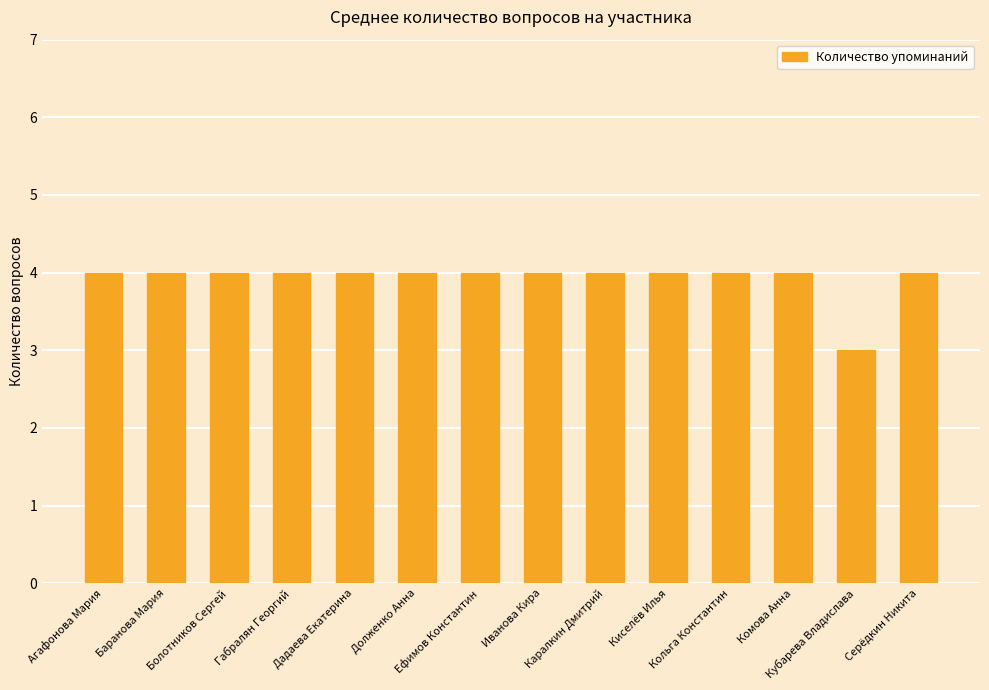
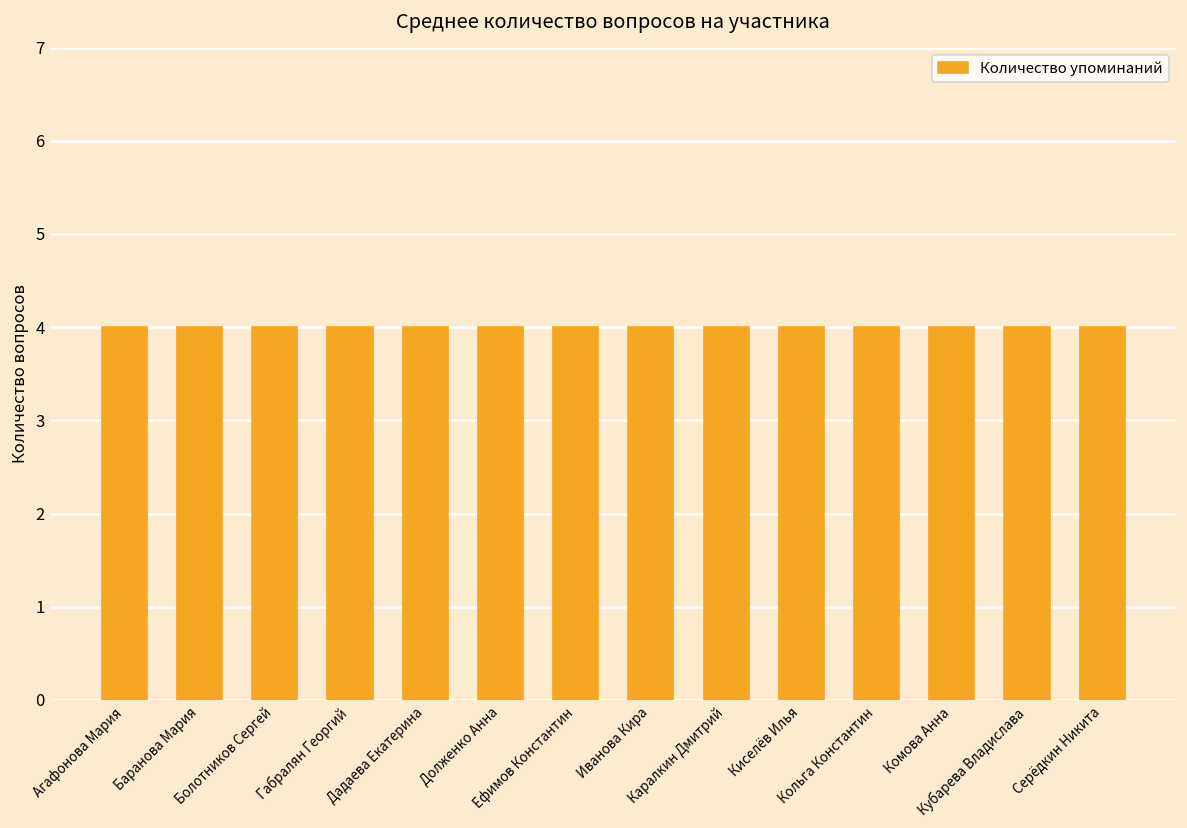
  {
    "Агафонова Мария": 4,
    "Баранова Мария": 4,
    "Болотников Сергей": 4,
    "Габралян Георгий": 4,
    "Дадаева Екатерина": 4,
    "Долженко Анна": 4,
    "Ефимов Константин": 4,
    "Иванова Кира": 4,
    "Каралкин Дмитрий": 4,
    "Киселёв Илья": 4,
    "Кольга Константин": 4,
    "Комова Анна": 4,
-   "Кубарева Владислава": 3,
+   "Кубарева Владислава": 4,
    "Серёдкин Никита": 4
  }
